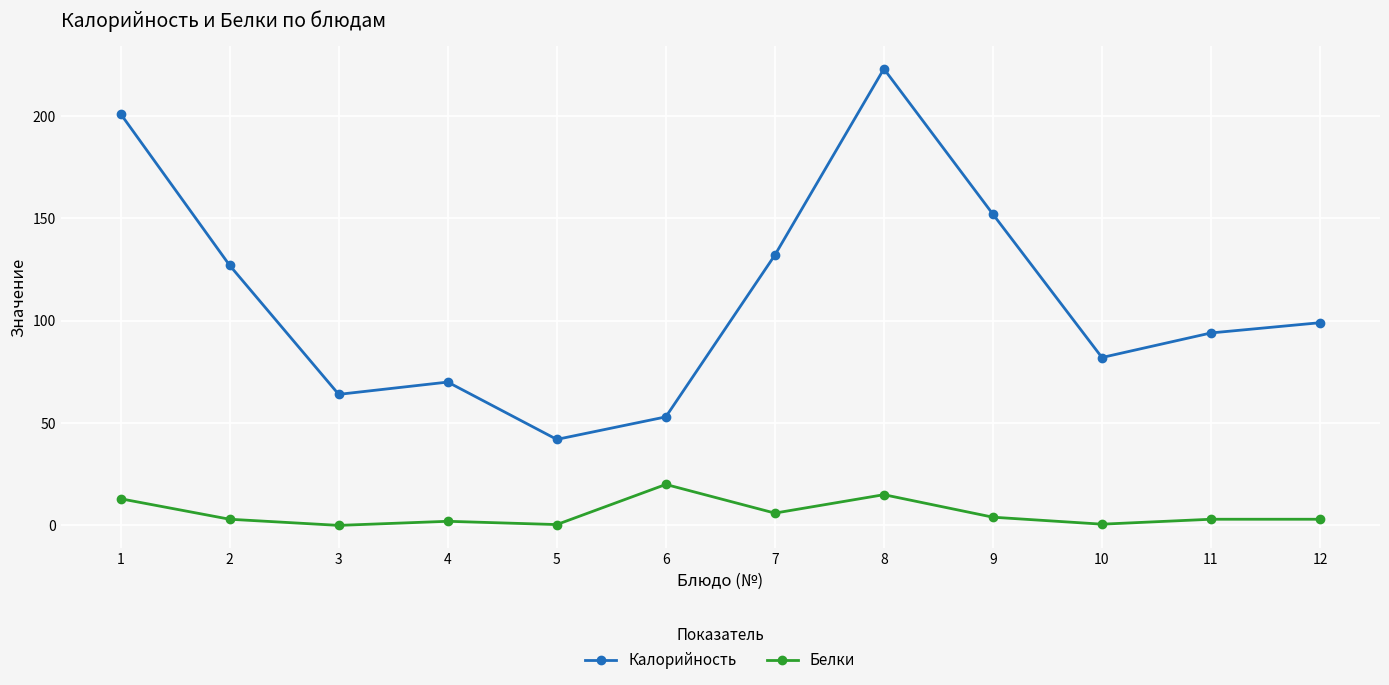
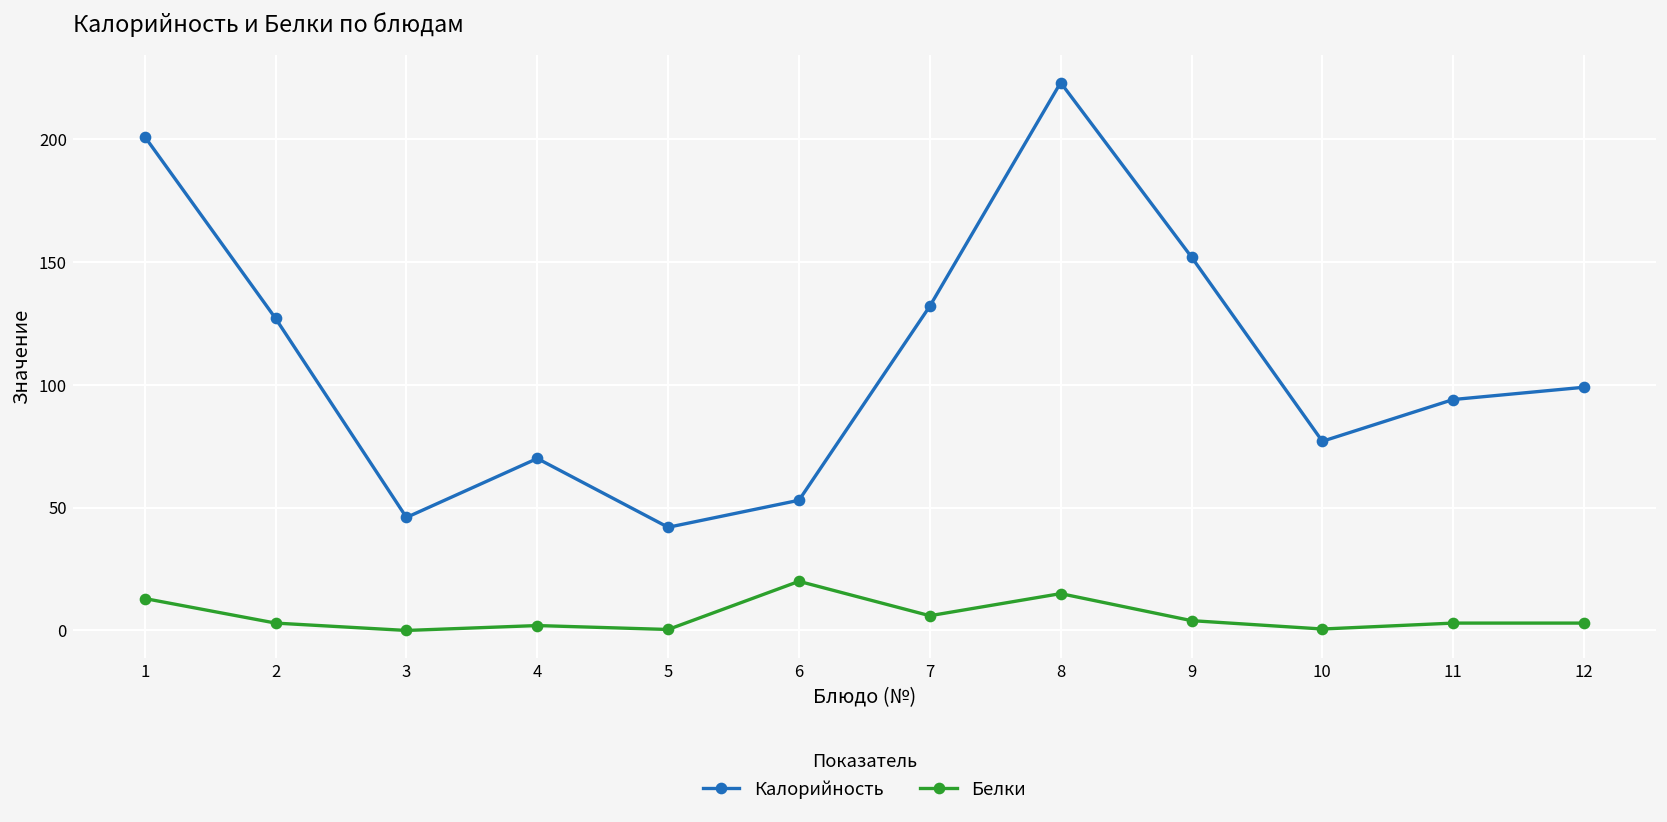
  {
    "Калорийность": {
      "1": 201,
      "2": 127,
-     "3": 64,
+     "3": 46,
      "4": 70,
      "5": 42,
      "6": 53,
      "7": 132,
      "8": 223,
      "9": 152,
-     "10": 82,
+     "10": 77,
      "11": 94,
      "12": 99
    },
    "Белки": {
      "1": 13,
      "2": 3,
      "3": 0,
      "4": 2,
      "5": 0,
      "6": 20,
      "7": 6,
      "8": 15,
      "9": 4,
      "10": 1,
      "11": 3,
      "12": 3
    }
  }
